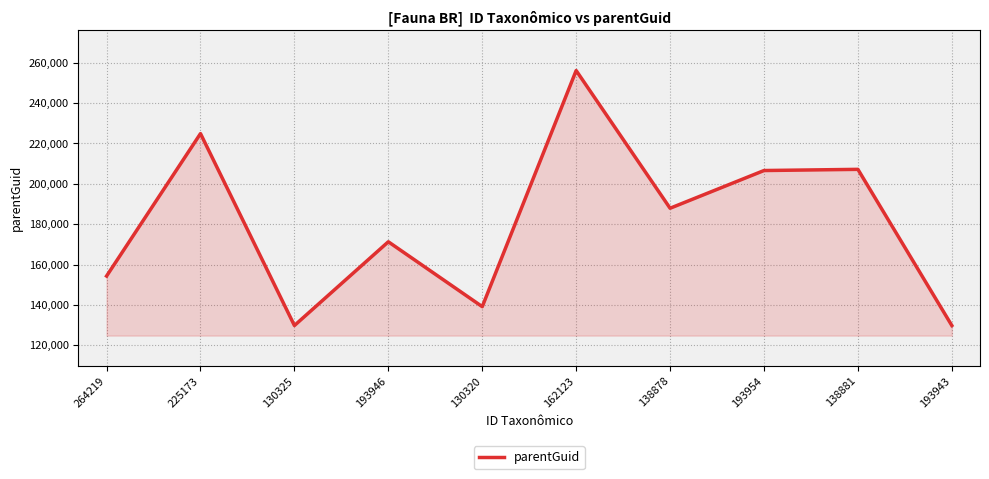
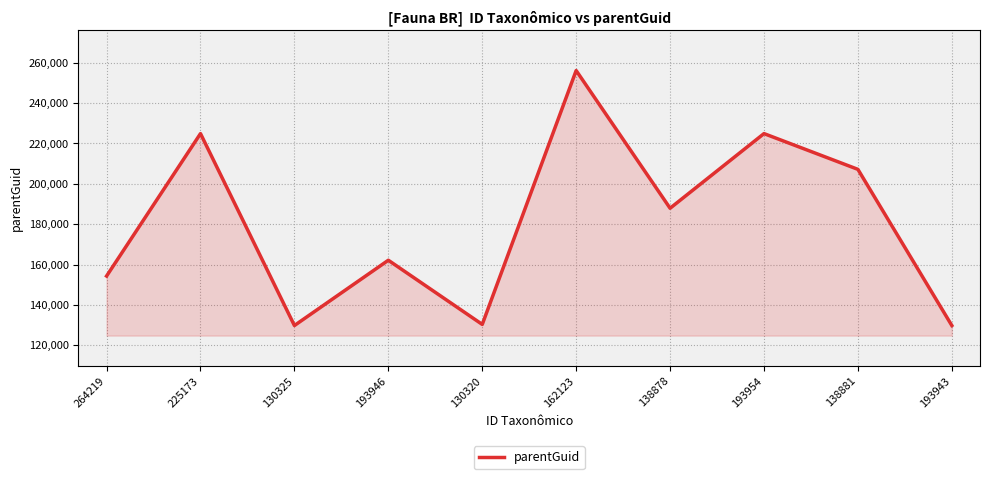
  {
    "264219": "154,000",
    "225173": "225,000",
    "130325": "130,000",
-   "193946": "171,000",
-   "130320": "139,000",
+   "193946": "162,000",
+   "130320": "130,000",
    "162123": "256,000",
    "138878": "188,000",
-   "193954": "207,000",
+   "193954": "225,000",
    "138881": "207,000",
    "193943": "130,000"
  }
